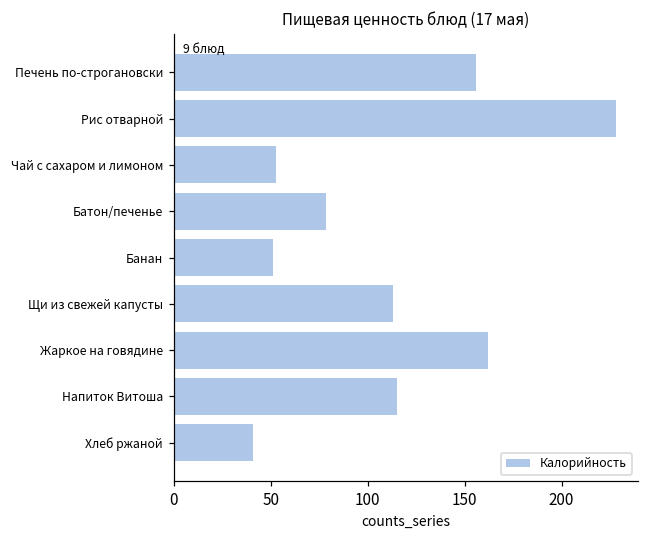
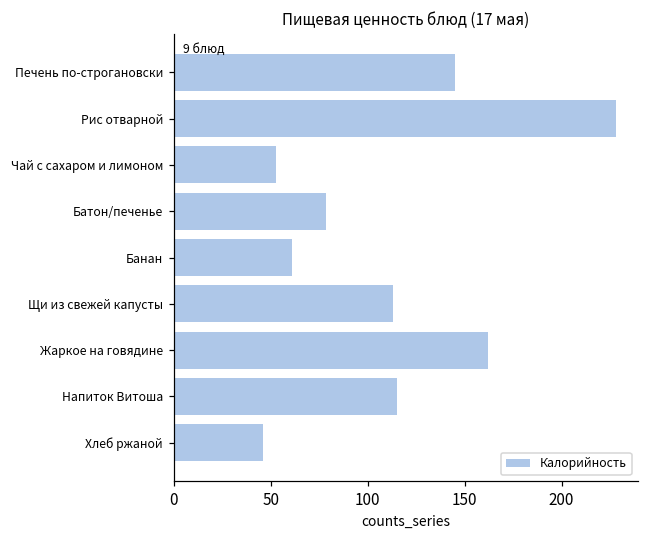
  {
-   "Печень по-строгановски": 156,
+   "Печень по-строгановски": 145,
    "Рис отварной": 228,
    "Чай с сахаром и лимоном": 53,
    "Батон/печенье": 79,
-   "Банан": 51,
+   "Банан": 61,
    "Щи из свежей капусты": 113,
    "Жаркое на говядине": 162,
    "Напиток Витоша": 115,
-   "Хлеб ржаной": 41
+   "Хлеб ржаной": 46
  }
